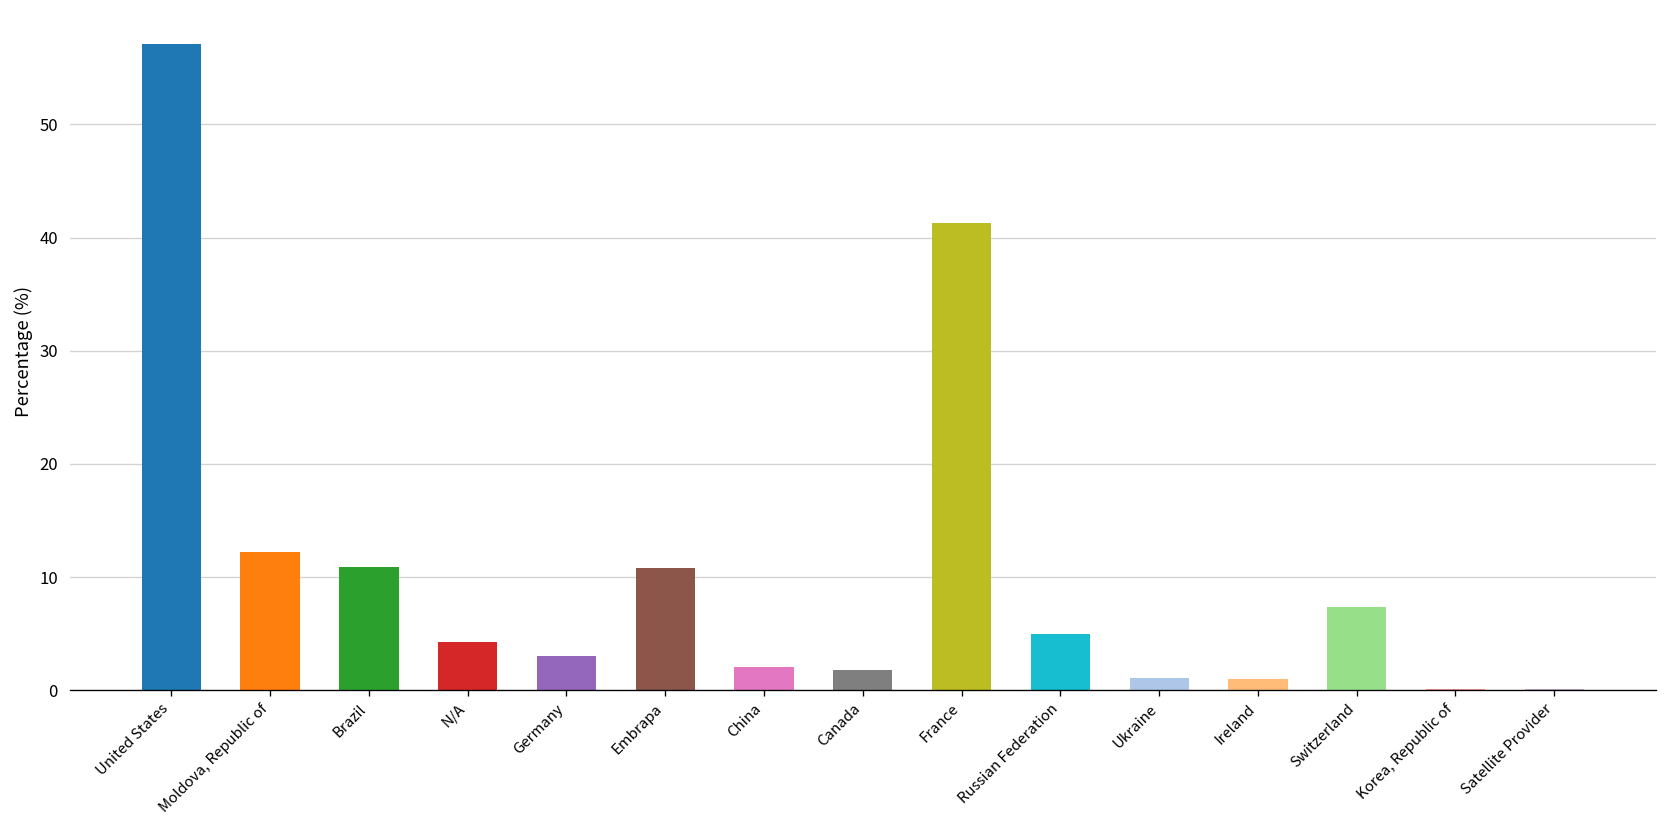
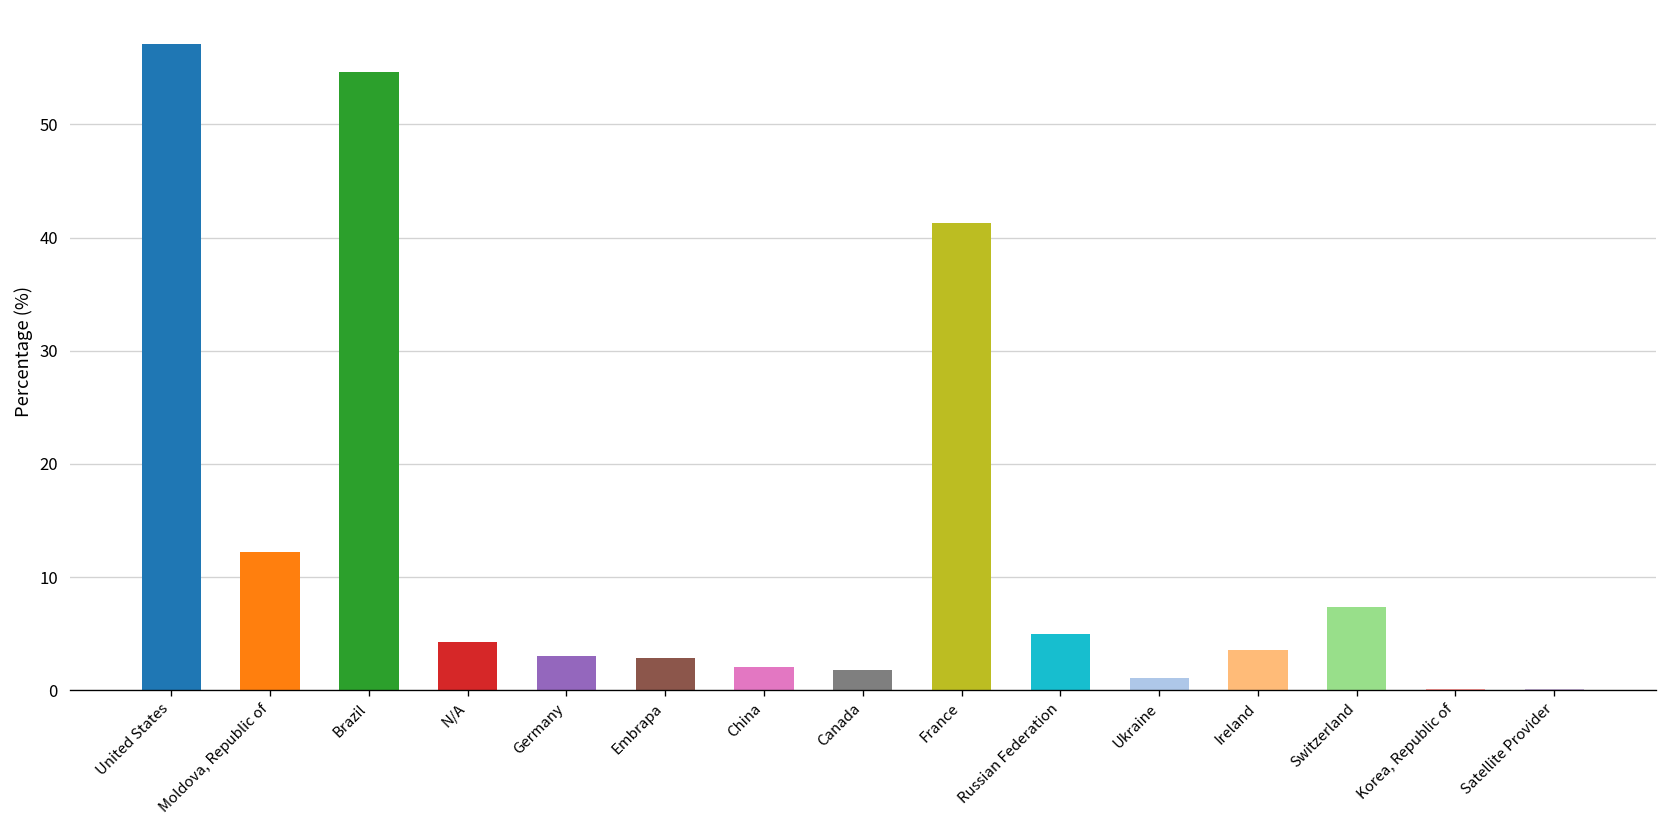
  {
    "United States": 57,
    "Moldova, Republic of": 12,
-   "Brazil": 11,
+   "Brazil": 55,
    "N/A": 4,
    "Germany": 3,
-   "Embrapa": 11,
+   "Embrapa": 3,
    "China": 2,
    "Canada": 2,
    "France": 41,
    "Russian Federation": 5,
    "Ukraine": 1,
-   "Ireland": 1,
+   "Ireland": 4,
    "Switzerland": 7
  }
